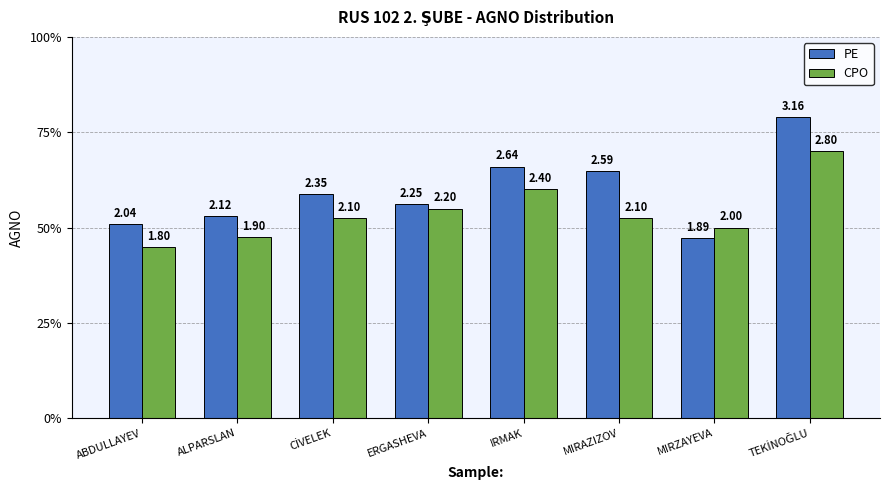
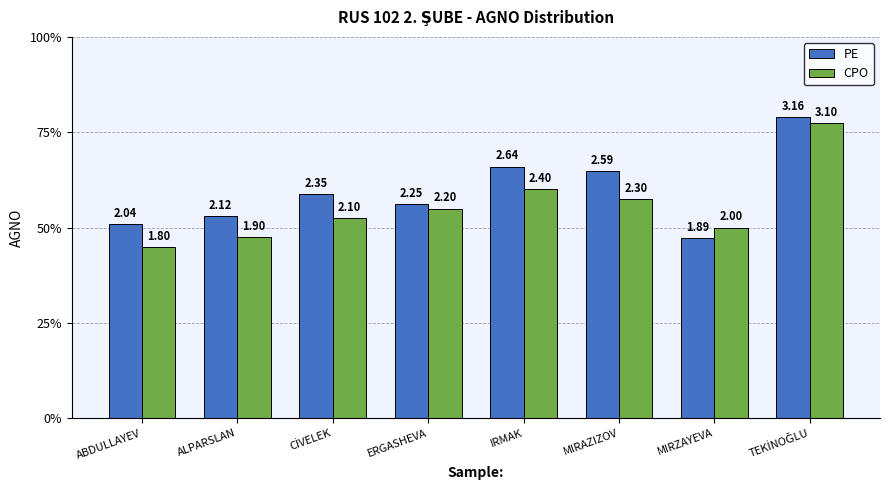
  {
    "PE": {
      "ABDULLAYEV": 2.04,
      "ALPARSLAN": 2.12,
      "CİVELEK": 2.35,
      "ERGASHEVA": 2.25,
      "IRMAK": 2.64,
      "MIRAZIZOV": 2.59,
      "MIRZAYEVA": 1.89,
      "TEKİNOĞLU": 3.16
    },
    "CPO": {
      "ABDULLAYEV": 1.80,
      "ALPARSLAN": 1.90,
      "CİVELEK": 2.10,
      "ERGASHEVA": 2.20,
      "IRMAK": 2.40,
-     "MIRAZIZOV": 2.10,
+     "MIRAZIZOV": 2.30,
      "MIRZAYEVA": 2.00,
-     "TEKİNOĞLU": 2.80
+     "TEKİNOĞLU": 3.10
    }
  }
